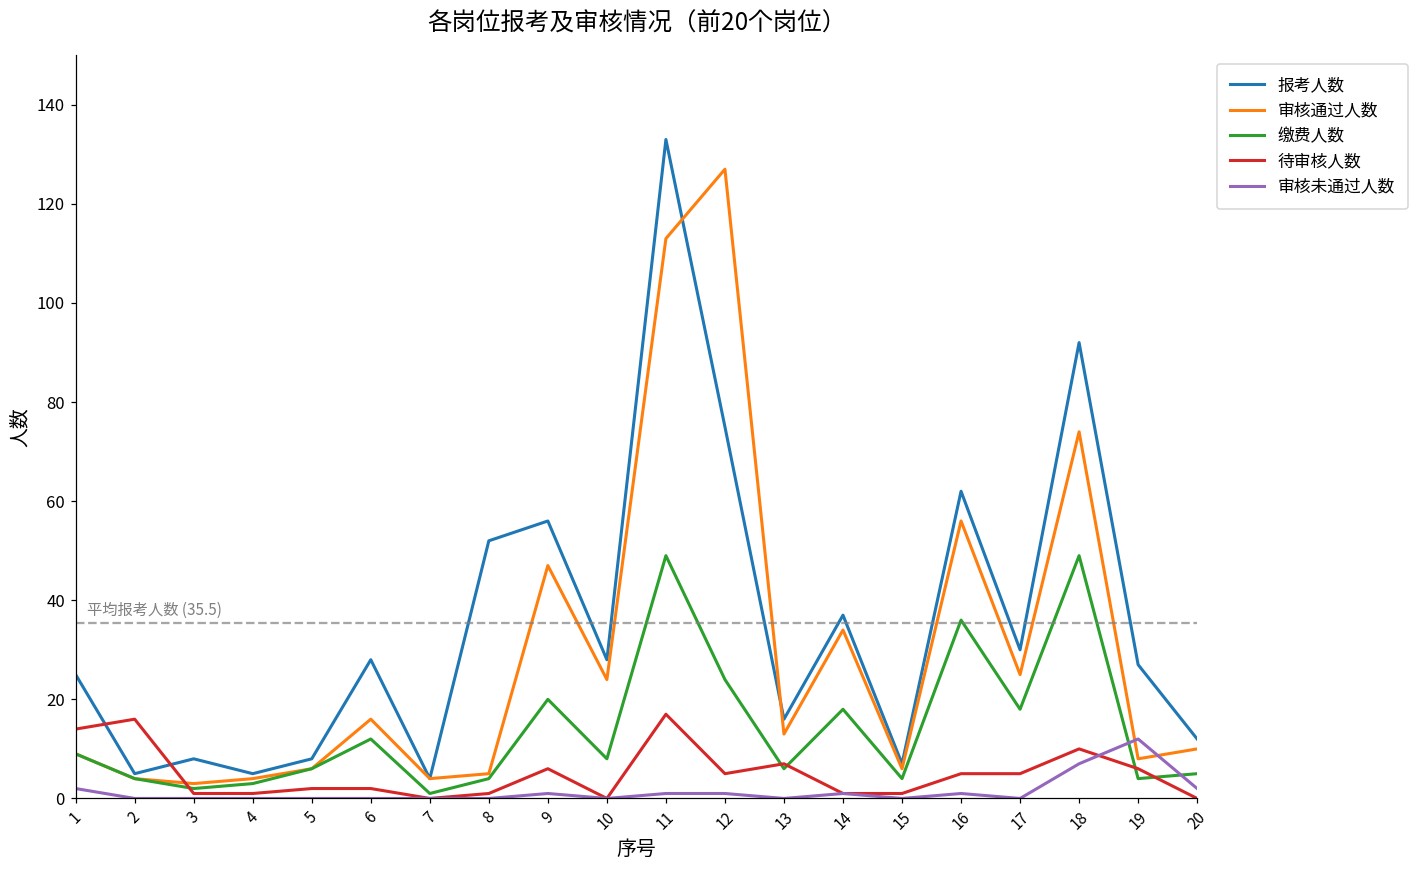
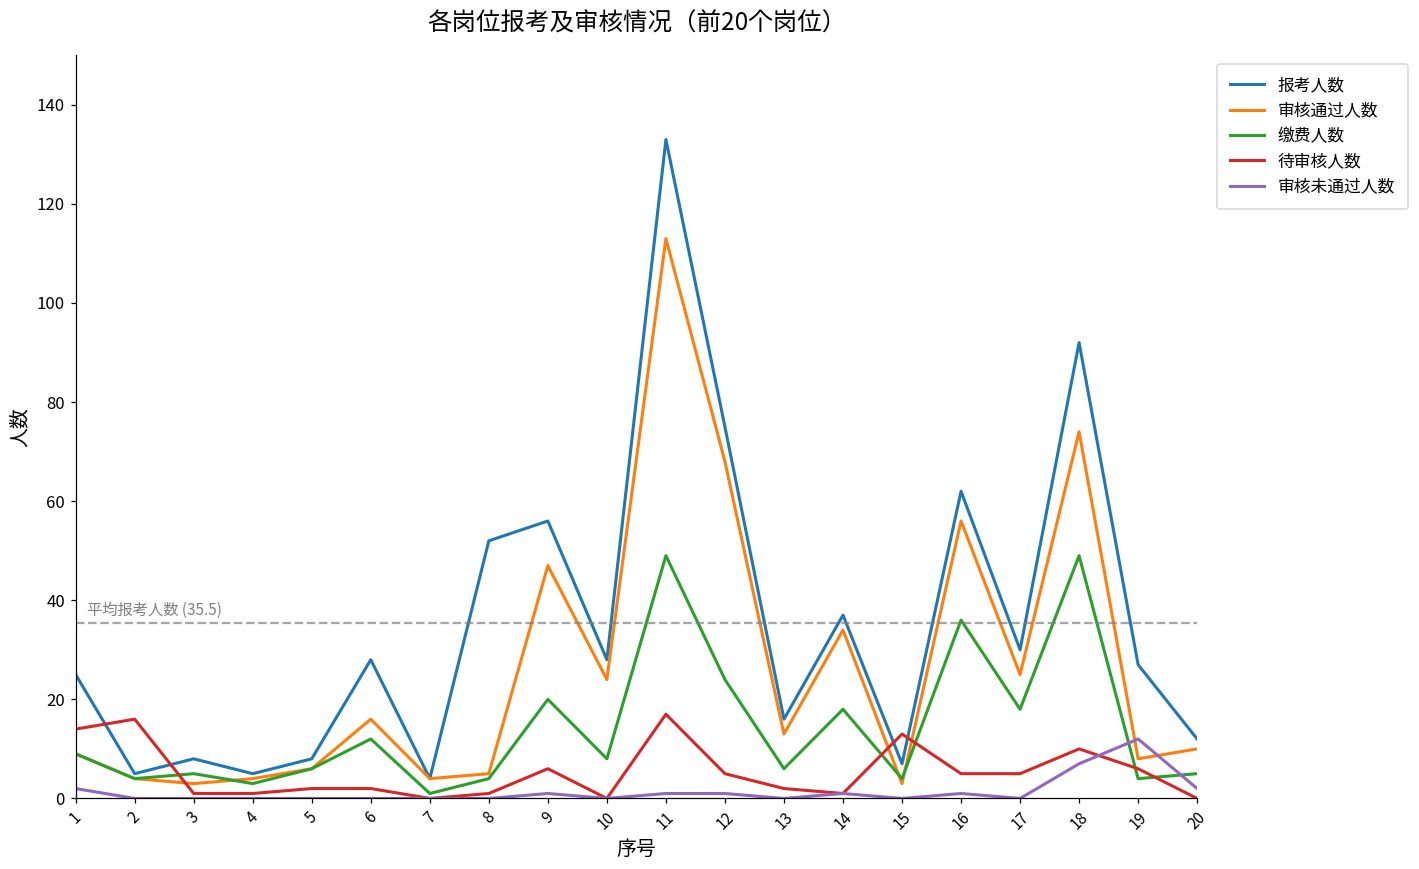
  {
    "报考人数": {
      "1": 25,
      "2": 5,
      "3": 8,
      "4": 5,
      "5": 8,
      "6": 28,
      "8": 52,
      "9": 56,
      "10": 28,
      "11": 133,
      "12": 75,
      "13": 16,
      "14": 37,
      "15": 7,
      "16": 62,
      "17": 30,
      "18": 92,
      "19": 27,
      "20": 12
    },
    "审核通过人数": {
      "3": 3,
      "4": 4,
      "6": 16,
      "8": 5,
      "9": 47,
      "10": 24,
      "11": 113,
-     "12": 127,
+     "12": 68,
      "13": 13,
      "14": 34,
-     "15": 6,
+     "15": 3,
      "16": 56,
      "17": 25,
      "18": 74,
      "19": 8,
      "20": 10
    },
    "缴费人数": {
-     "3": 2,
+     "3": 5,
      "4": 3,
      "6": 12,
      "7": 1,
      "8": 4,
      "9": 20,
      "10": 8,
      "11": 49,
      "12": 24,
      "13": 6,
      "14": 18,
      "15": 4,
      "16": 36,
      "17": 18,
      "18": 49,
      "19": 4,
      "20": 5
    },
    "待审核人数": {
      "1": 14,
      "2": 16,
      "3": 1,
      "4": 1,
      "5": 2,
      "6": 2,
      "8": 1,
      "9": 6,
      "11": 17,
      "12": 5,
-     "13": 7,
-     "15": 1,
+     "13": 2,
+     "15": 13,
      "16": 5,
      "17": 5,
      "18": 10,
      "19": 6,
      "20": 0
    },
    "审核未通过人数": {
      "1": 2,
      "2": 0,
      "3": 0,
      "4": 0,
      "5": 0,
      "6": 0,
      "8": 0,
      "9": 1,
      "11": 1,
      "12": 1,
      "13": 0,
      "15": 0,
      "16": 1,
      "17": 0,
      "18": 7,
      "19": 12,
      "20": 2
    }
  }
